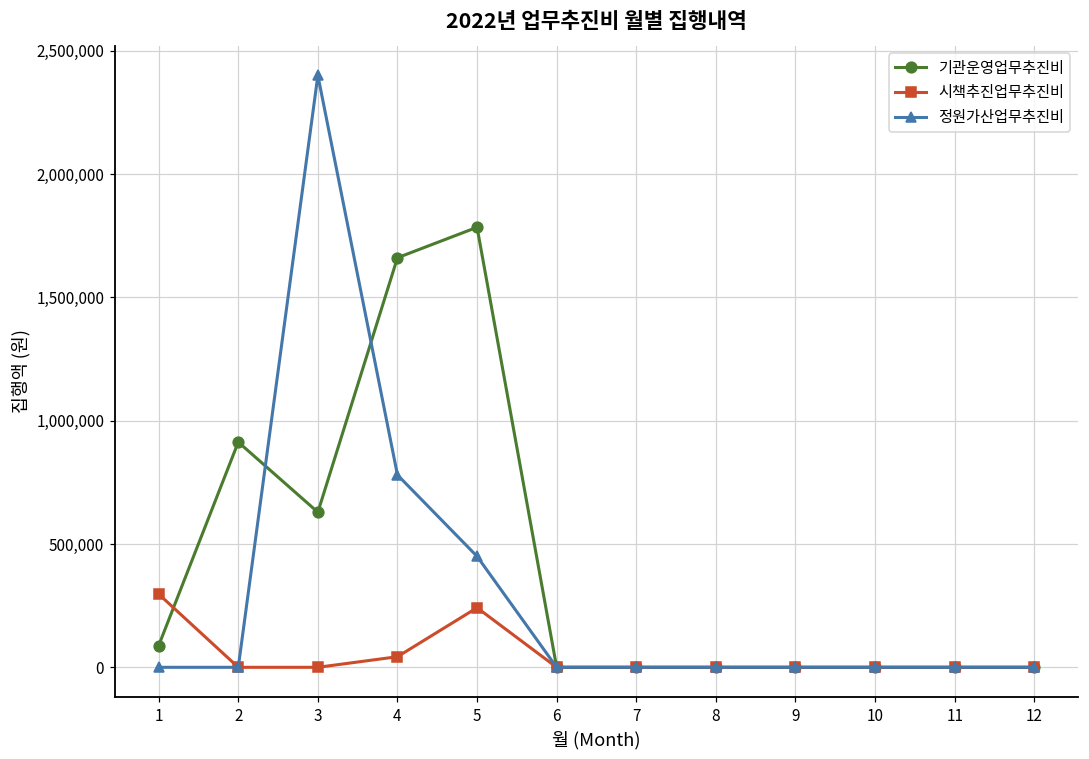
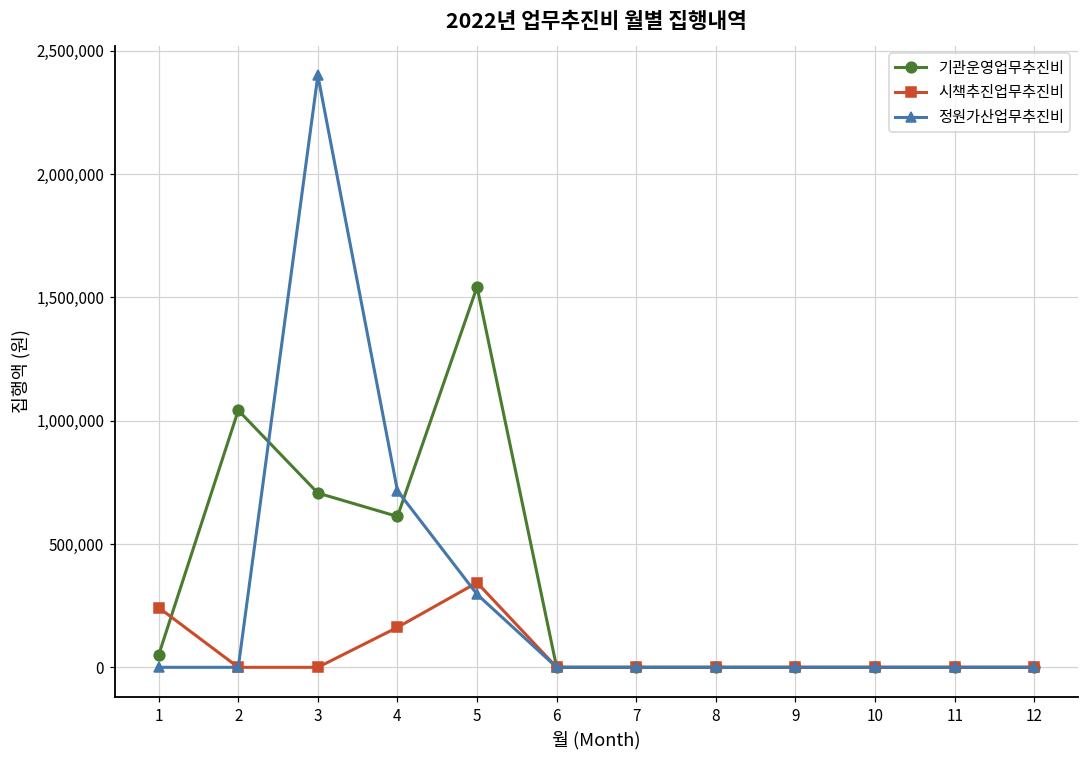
  {
    "기관운영업무추진비": {
-     "1": "90,000",
-     "2": "910,000",
-     "3": "630,000",
-     "4": "1,660,000",
-     "5": "1,780,000"
+     "1": "50,000",
+     "2": "1,040,000",
+     "3": "710,000",
+     "4": "610,000",
+     "5": "1,540,000"
    },
    "시책추진업무추진비": {
-     "1": "300,000",
+     "1": "240,000",
      "3": "0",
-     "4": "40,000",
-     "5": "240,000"
+     "4": "160,000",
+     "5": "340,000"
    },
    "정원가산업무추진비": {
      "1": "0",
      "3": "2,400,000",
-     "4": "780,000",
-     "5": "450,000"
+     "4": "720,000",
+     "5": "300,000"
    }
  }
